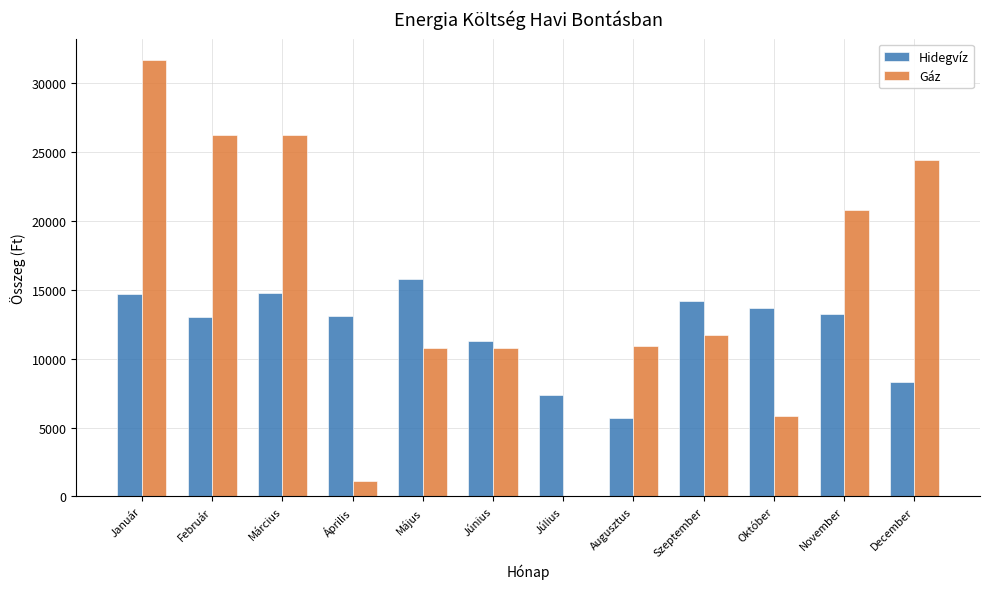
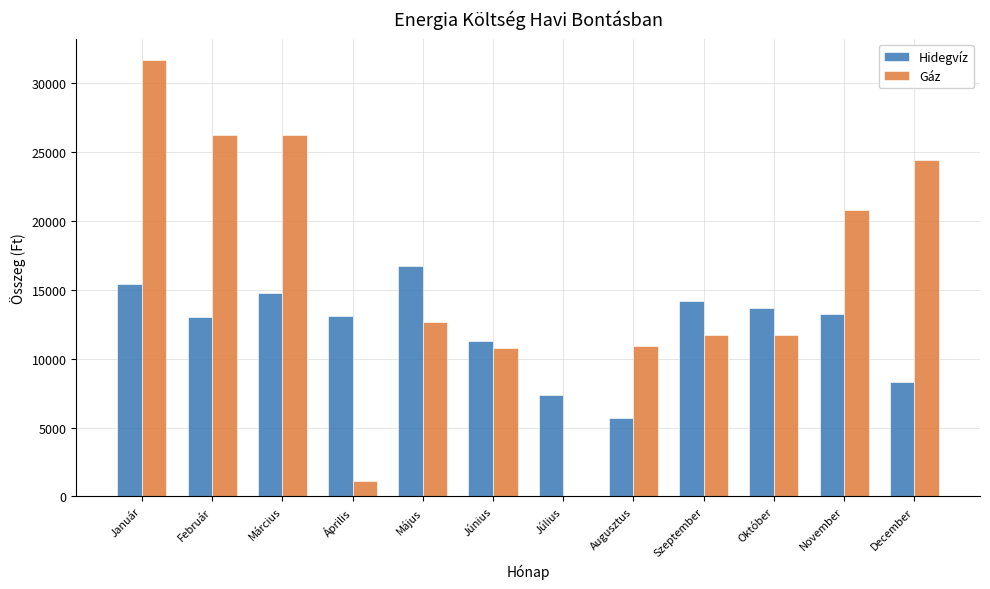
  {
    "Hidegvíz": {
-     "Január": 14700,
+     "Január": 15400,
      "Február": 13000,
      "Március": 14700,
      "Április": 13100,
-     "Május": 15800,
+     "Május": 16700,
      "Június": 11300,
      "Július": 7400,
      "Augusztus": 5700,
      "Szeptember": 14200,
      "Október": 13700,
      "November": 13200,
      "December": 8300
    },
    "Gáz": {
      "Január": 31600,
      "Február": 26200,
      "Március": 26200,
      "Április": 1100,
-     "Május": 10800,
+     "Május": 12700,
      "Június": 10800,
      "Július": 0,
      "Augusztus": 10900,
      "Szeptember": 11700,
-     "Október": 5900,
+     "Október": 11700,
      "November": 20800,
      "December": 24400
    }
  }
